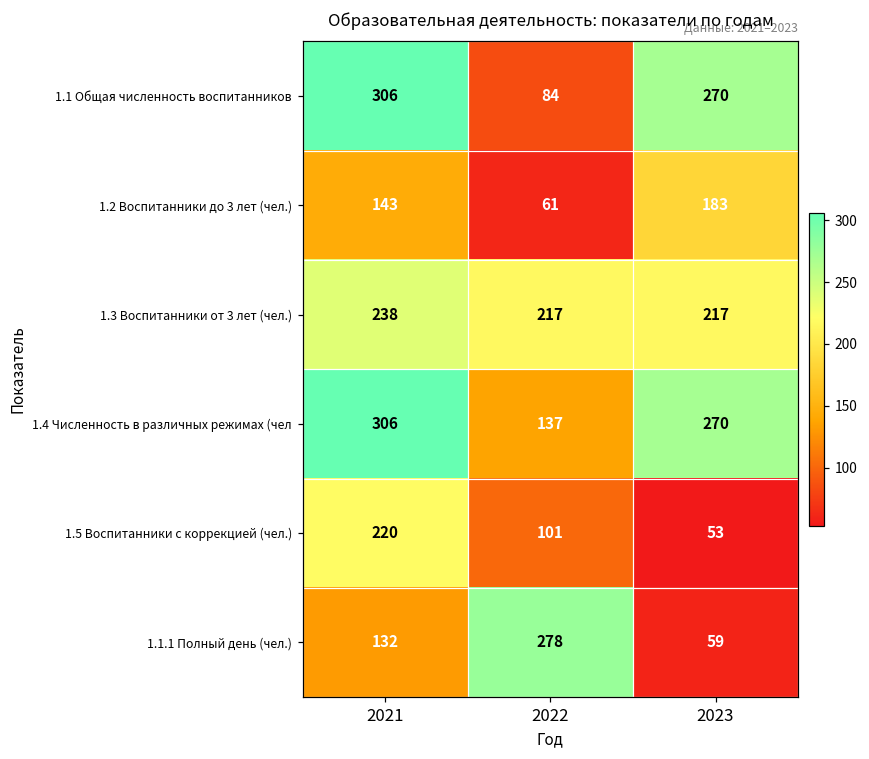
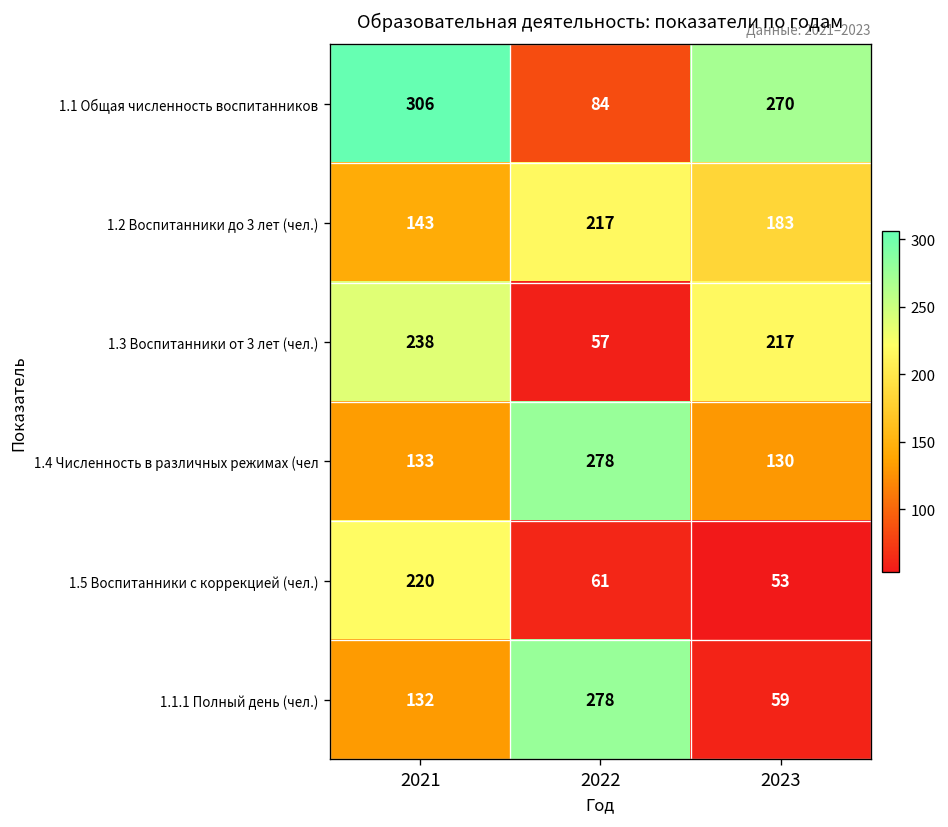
  {
    "1.1 Общая численность воспитанников": {
      "2021": 306,
      "2022": 84,
      "2023": 270
    },
    "1.2 Воспитанники до 3 лет (чел.)": {
      "2021": 143,
-     "2022": 61,
+     "2022": 217,
      "2023": 183
    },
    "1.3 Воспитанники от 3 лет (чел.)": {
      "2021": 238,
-     "2022": 217,
+     "2022": 57,
      "2023": 217
    },
    "1.4 Численность в различных режимах (чел": {
-     "2021": 306,
-     "2022": 137,
-     "2023": 270
+     "2021": 133,
+     "2022": 278,
+     "2023": 130
    },
    "1.5 Воспитанники с коррекцией (чел.)": {
      "2021": 220,
-     "2022": 101,
+     "2022": 61,
      "2023": 53
    },
    "1.1.1 Полный день (чел.)": {
      "2021": 132,
      "2022": 278,
      "2023": 59
    }
  }
